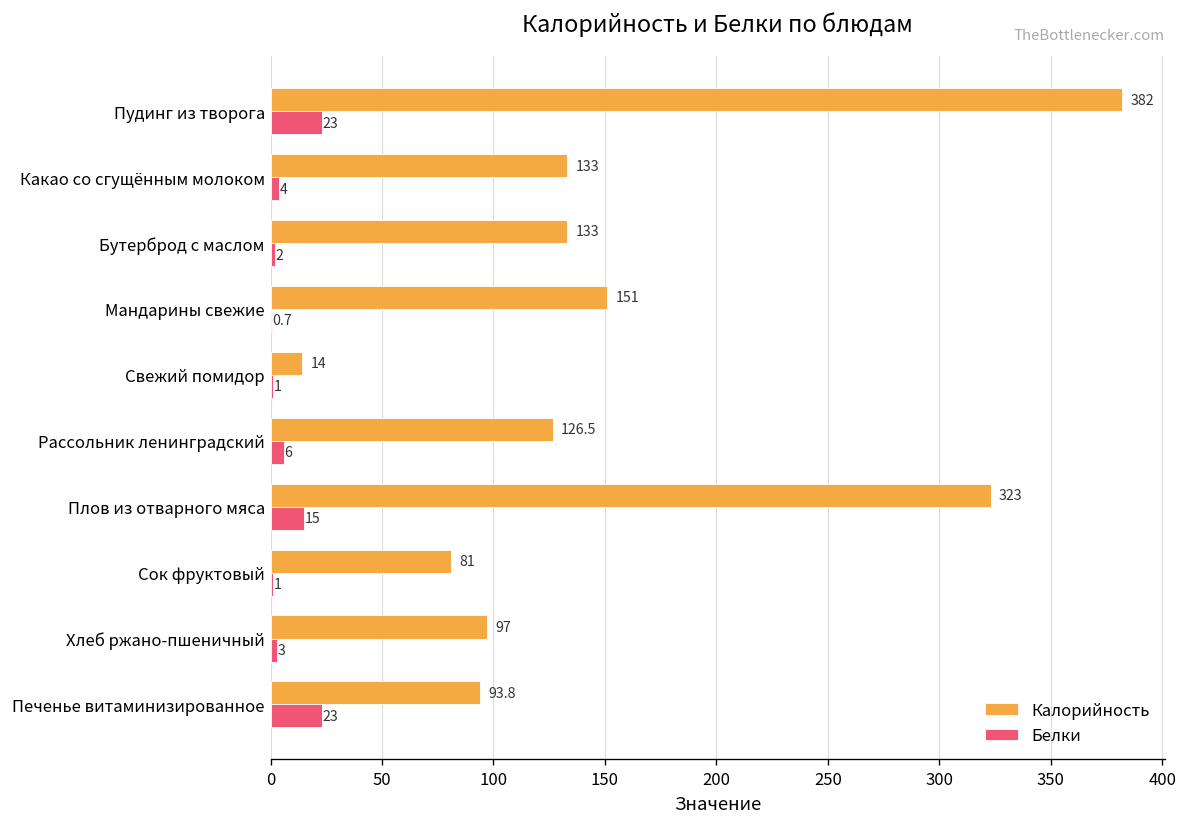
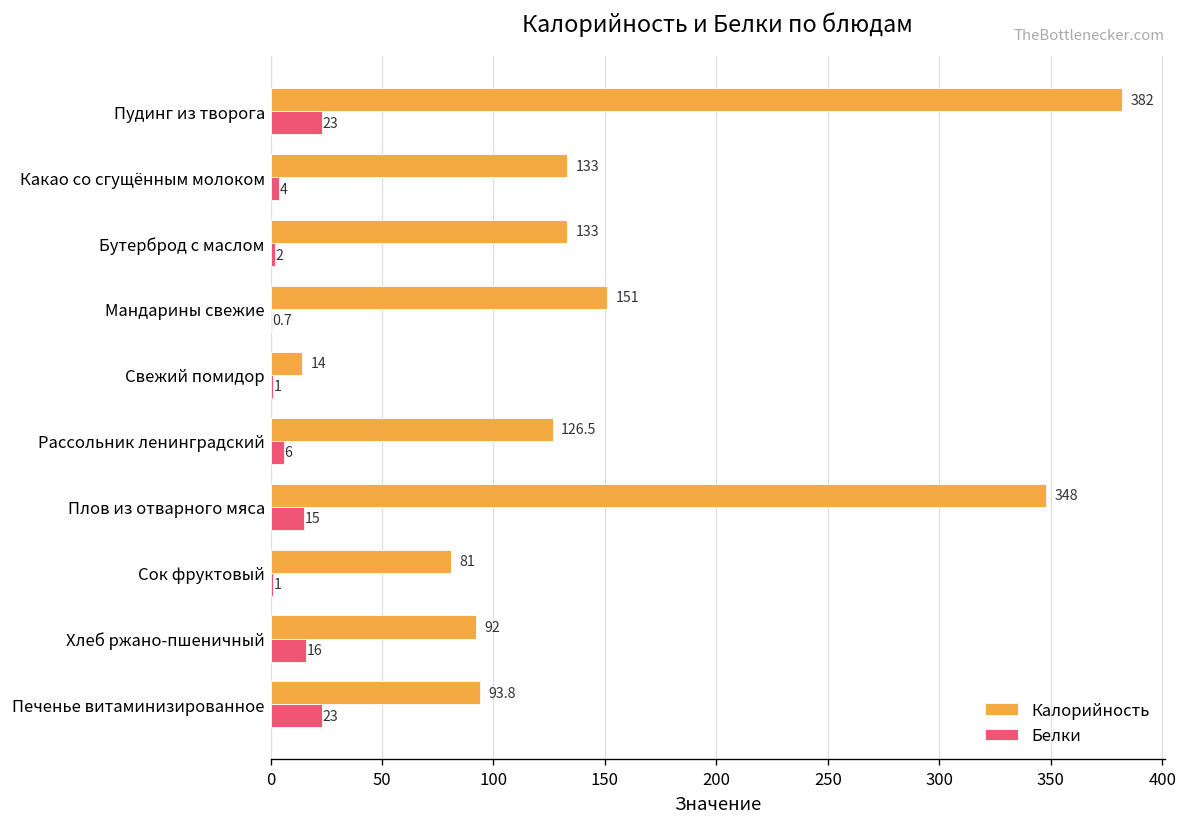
  {
    "Калорийность": {
      "Пудинг из творога": 382,
      "Какао со сгущённым молоком": 133,
      "Бутерброд с маслом": 133,
      "Мандарины свежие": 151,
      "Свежий помидор": 14,
      "Рассольник ленинградский": 126.5,
-     "Плов из отварного мяса": 323,
+     "Плов из отварного мяса": 348,
      "Сок фруктовый": 81,
-     "Хлеб ржано-пшеничный": 97,
+     "Хлеб ржано-пшеничный": 92,
      "Печенье витаминизированное": 93.8
    },
    "Белки": {
      "Пудинг из творога": 23,
      "Какао со сгущённым молоком": 4,
      "Бутерброд с маслом": 2,
      "Мандарины свежие": 0.7,
      "Свежий помидор": 1,
      "Рассольник ленинградский": 6,
      "Плов из отварного мяса": 15,
      "Сок фруктовый": 1,
-     "Хлеб ржано-пшеничный": 3,
+     "Хлеб ржано-пшеничный": 16,
      "Печенье витаминизированное": 23
    }
  }
